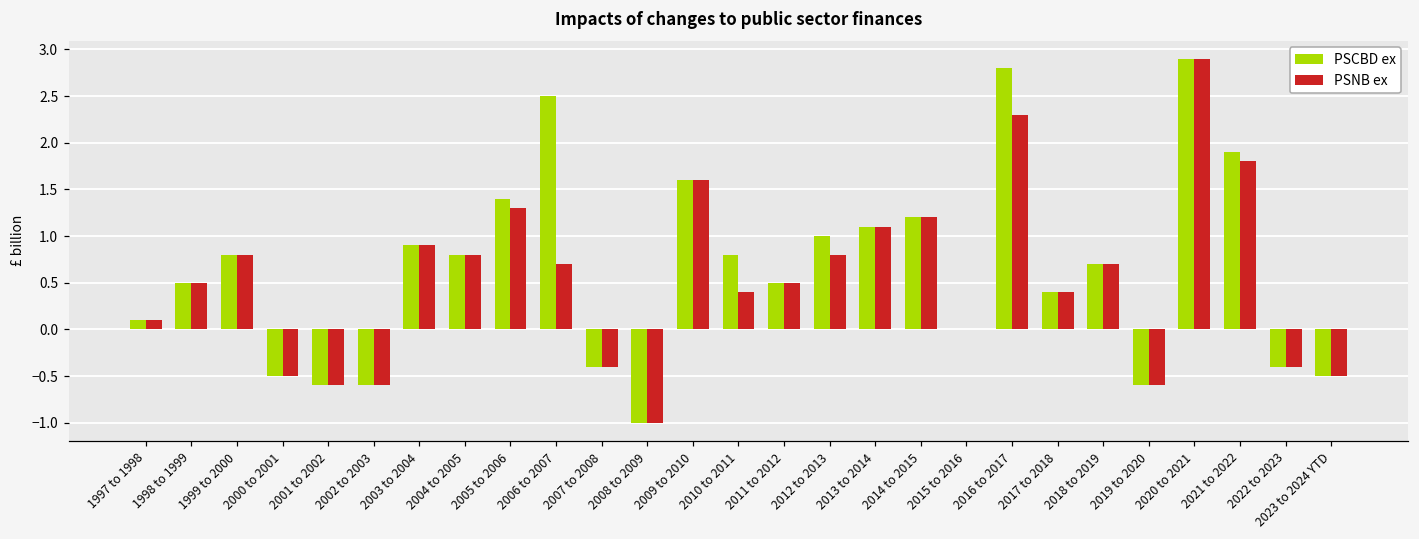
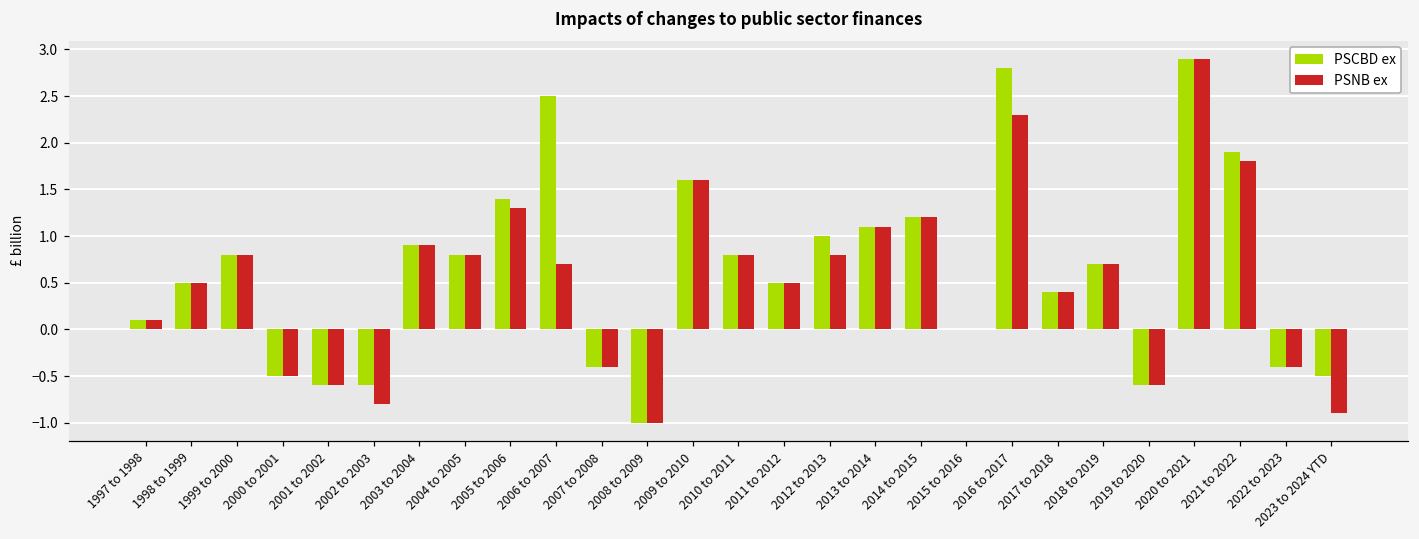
  {
    "PSCBD ex": {
      "1997 to 1998": 0.1,
      "1998 to 1999": 0.5,
      "1999 to 2000": 0.8,
      "2000 to 2001": -0.5,
      "2001 to 2002": -0.6,
      "2002 to 2003": -0.6,
      "2003 to 2004": 0.9,
      "2004 to 2005": 0.8,
      "2005 to 2006": 1.4,
      "2006 to 2007": 2.5,
      "2007 to 2008": -0.4,
      "2008 to 2009": -1.0,
      "2009 to 2010": 1.6,
      "2010 to 2011": 0.8,
      "2011 to 2012": 0.5,
      "2012 to 2013": 1.0,
      "2013 to 2014": 1.1,
      "2014 to 2015": 1.2,
      "2015 to 2016": 0.0,
      "2016 to 2017": 2.8,
      "2017 to 2018": 0.4,
      "2018 to 2019": 0.7,
      "2019 to 2020": -0.6,
      "2020 to 2021": 2.9,
      "2021 to 2022": 1.9,
      "2022 to 2023": -0.4,
      "2023 to 2024 YTD": -0.5
    },
    "PSNB ex": {
      "1997 to 1998": 0.1,
      "1998 to 1999": 0.5,
      "1999 to 2000": 0.8,
      "2000 to 2001": -0.5,
      "2001 to 2002": -0.6,
-     "2002 to 2003": -0.6,
+     "2002 to 2003": -0.8,
      "2003 to 2004": 0.9,
      "2004 to 2005": 0.8,
      "2005 to 2006": 1.3,
      "2006 to 2007": 0.7,
      "2007 to 2008": -0.4,
      "2008 to 2009": -1.0,
      "2009 to 2010": 1.6,
-     "2010 to 2011": 0.4,
+     "2010 to 2011": 0.8,
      "2011 to 2012": 0.5,
      "2012 to 2013": 0.8,
      "2013 to 2014": 1.1,
      "2014 to 2015": 1.2,
      "2015 to 2016": 0.0,
      "2016 to 2017": 2.3,
      "2017 to 2018": 0.4,
      "2018 to 2019": 0.7,
      "2019 to 2020": -0.6,
      "2020 to 2021": 2.9,
      "2021 to 2022": 1.8,
      "2022 to 2023": -0.4,
-     "2023 to 2024 YTD": -0.5
+     "2023 to 2024 YTD": -0.9
    }
  }
